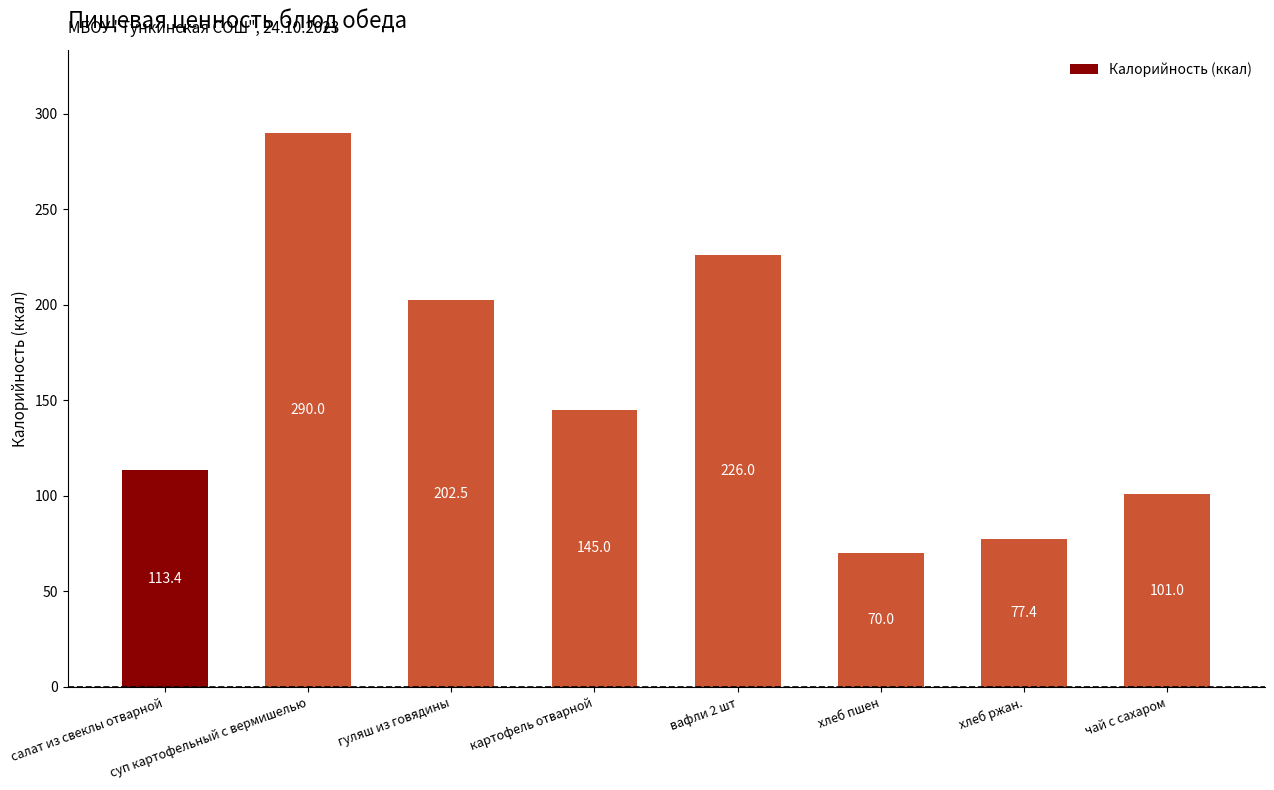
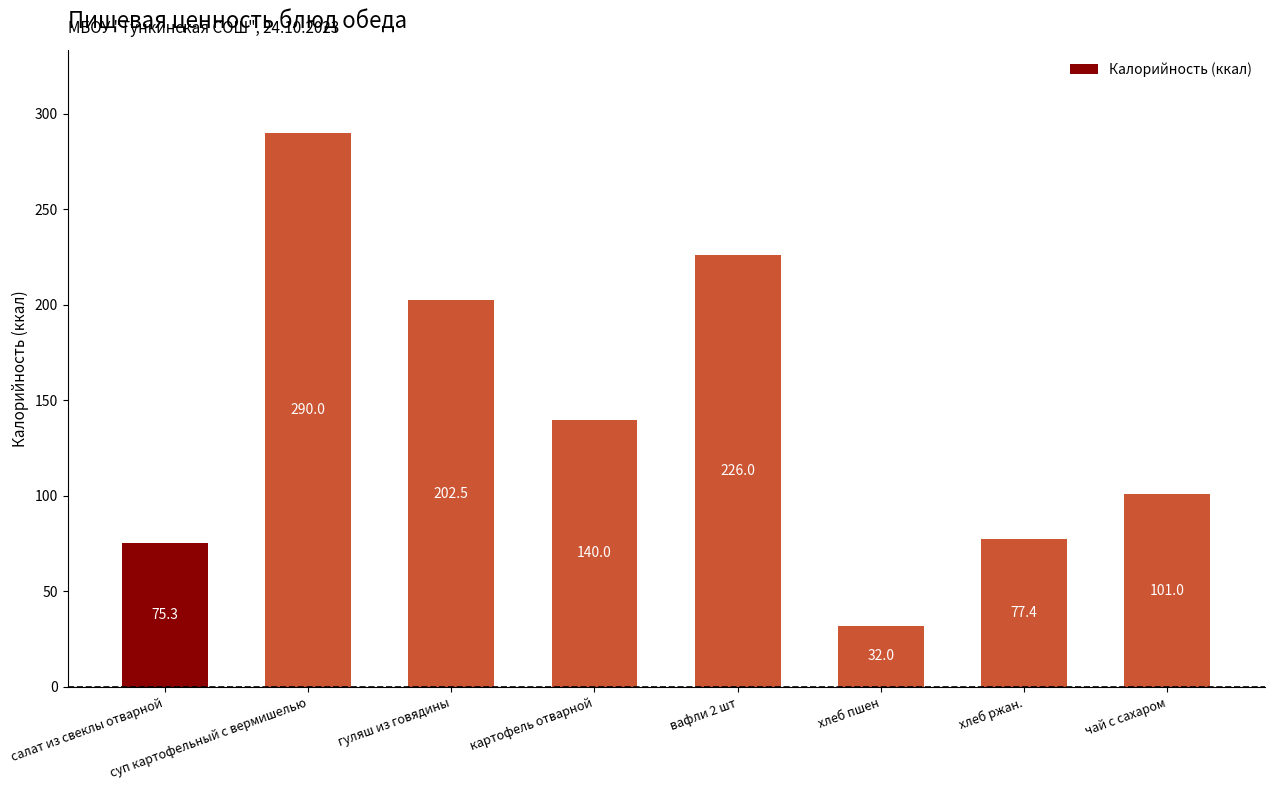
  {
-   "салат из свеклы отварной": 113.4,
+   "салат из свеклы отварной": 75.3,
    "суп картофельный с вермишелью": 290.0,
    "гуляш из говядины": 202.5,
-   "картофель отварной": 145.0,
+   "картофель отварной": 140.0,
    "вафли 2 шт": 226.0,
-   "хлеб пшен": 70.0,
+   "хлеб пшен": 32.0,
    "хлеб ржан.": 77.4,
    "чай с сахаром": 101.0
  }
